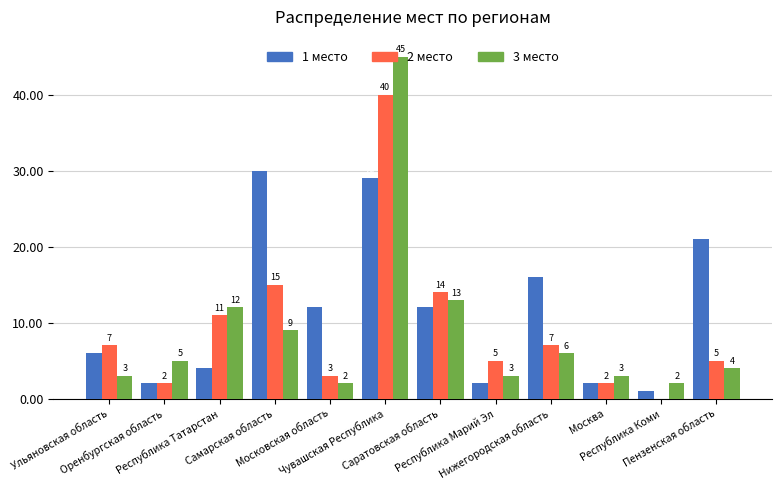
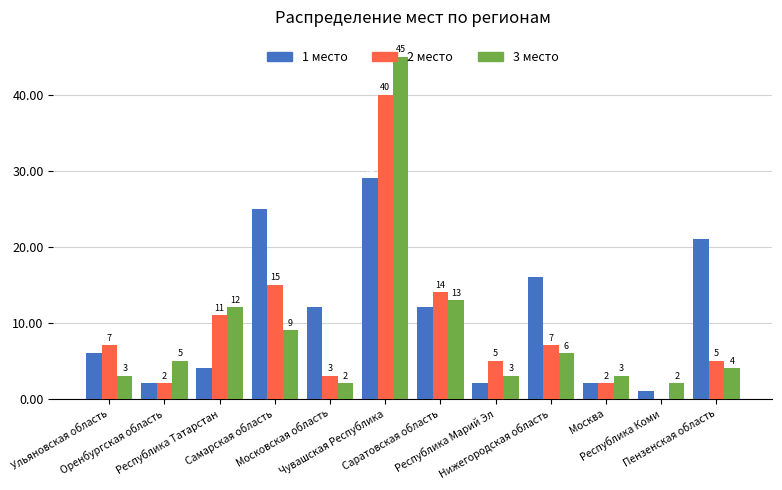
  {
    "1 место": {
      "Ульяновская область": 6,
      "Республика Татарстан": 4,
-     "Самарская область": 30,
+     "Самарская область": 25,
      "Московская область": 12,
      "Чувашская Республика": 29,
      "Саратовская область": 12,
      "Республика Марий Эл": 2,
      "Нижегородская область": 16,
      "Республика Коми": 1,
      "Пензенская область": 21
    },
    "2 место": {
      "Ульяновская область": 7,
      "Оренбургская область": 2,
      "Республика Татарстан": 11,
      "Самарская область": 15,
      "Московская область": 3,
      "Чувашская Республика": 40,
      "Саратовская область": 14,
      "Республика Марий Эл": 5,
      "Нижегородская область": 7,
      "Москва": 2,
      "Пензенская область": 5
    },
    "3 место": {
      "Ульяновская область": 3,
      "Оренбургская область": 5,
      "Республика Татарстан": 12,
      "Самарская область": 9,
      "Московская область": 2,
      "Чувашская Республика": 45,
      "Саратовская область": 13,
      "Республика Марий Эл": 3,
      "Нижегородская область": 6,
      "Москва": 3,
      "Республика Коми": 2,
      "Пензенская область": 4
    }
  }
